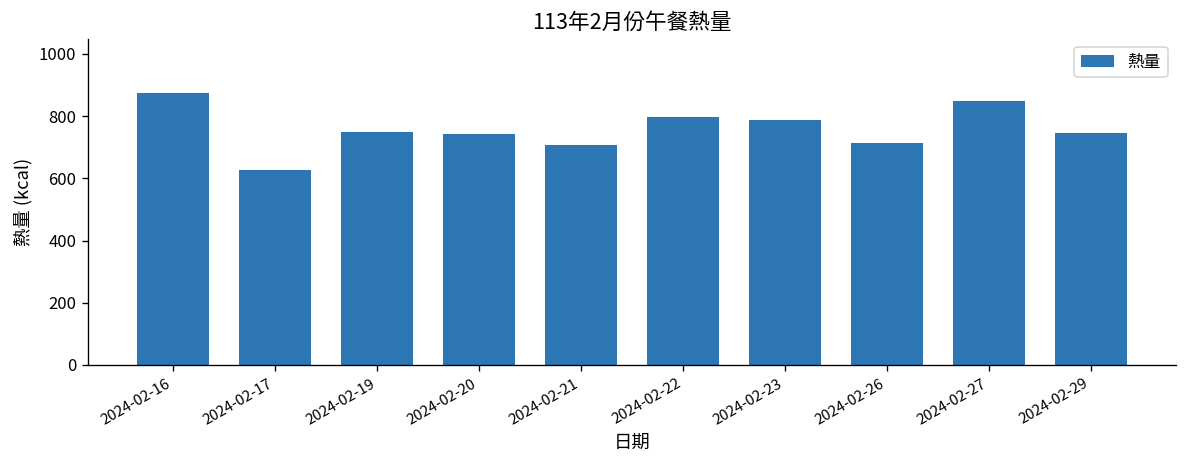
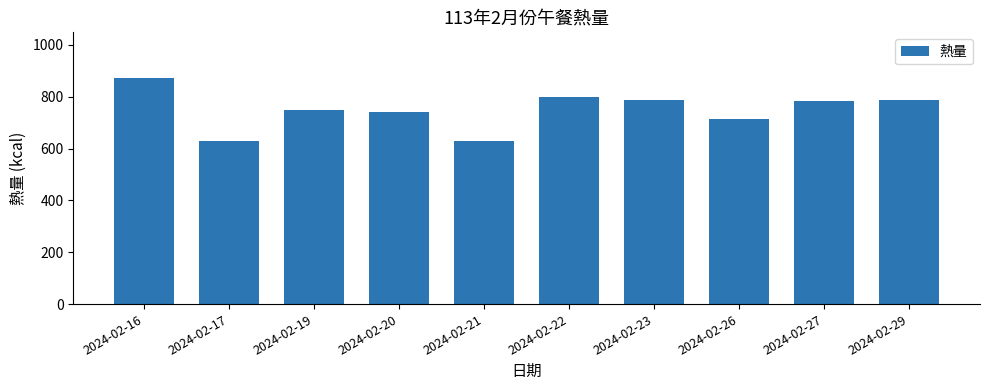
  {
    "2024-02-16": 870,
    "2024-02-17": 630,
    "2024-02-19": 750,
    "2024-02-20": 740,
-   "2024-02-21": 710,
+   "2024-02-21": 630,
    "2024-02-22": 800,
    "2024-02-23": 790,
    "2024-02-26": 720,
-   "2024-02-27": 850,
-   "2024-02-29": 750
+   "2024-02-27": 780,
+   "2024-02-29": 790
  }
